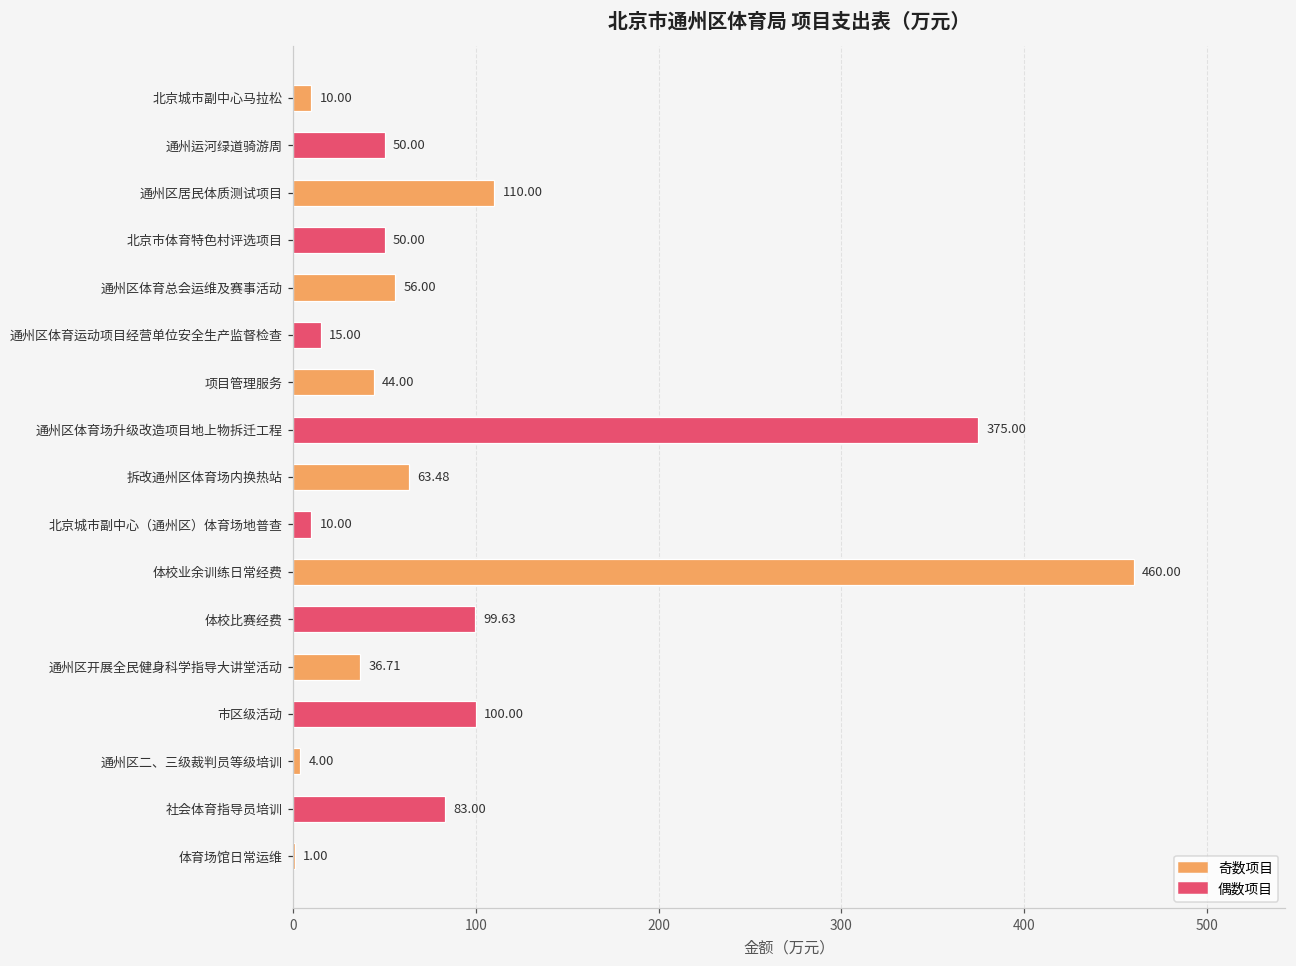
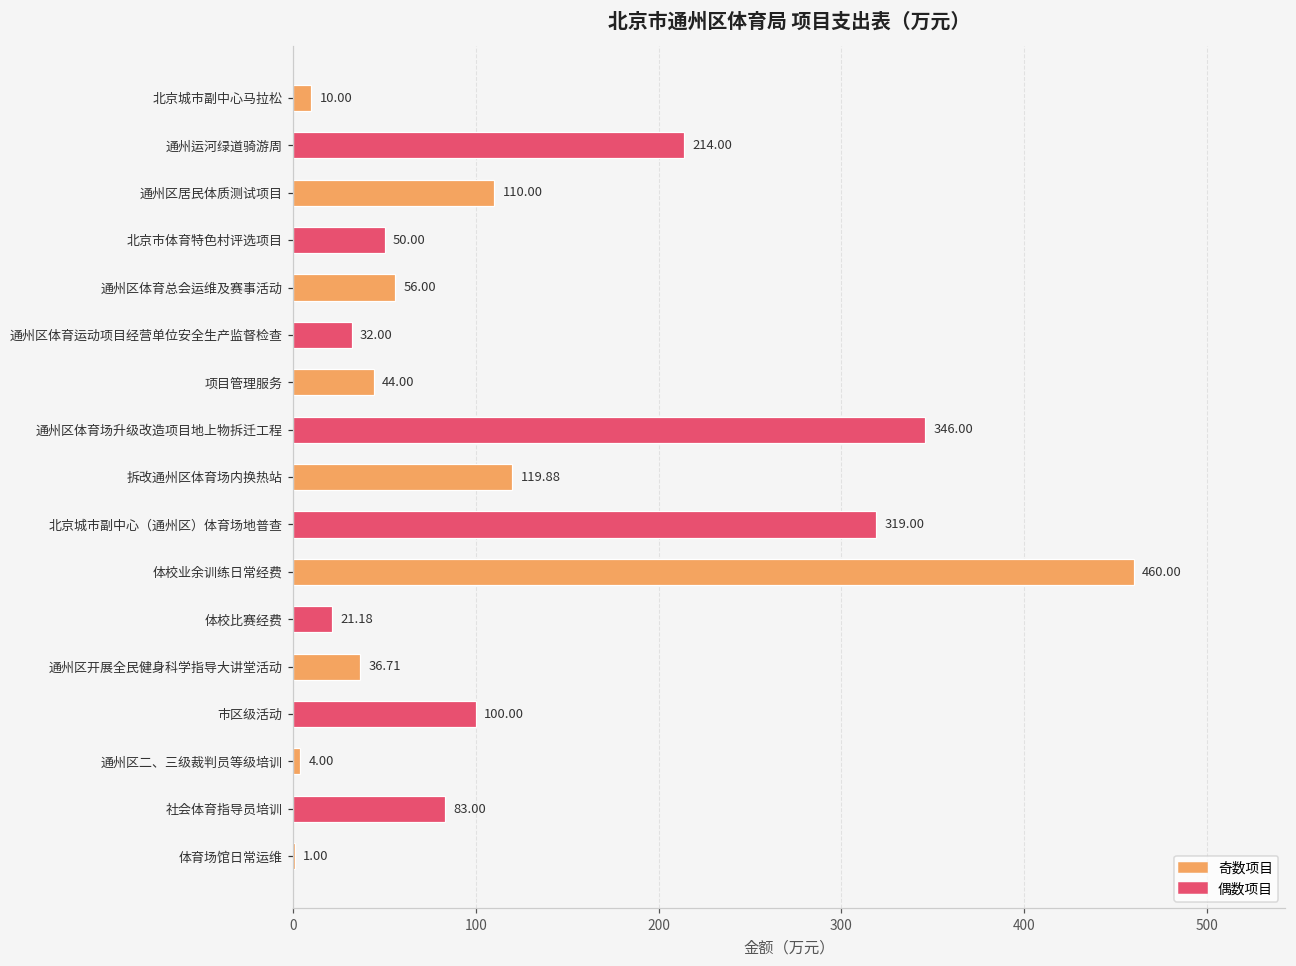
  {
    "北京城市副中心马拉松": 10.00,
-   "通州运河绿道骑游周": 50.00,
+   "通州运河绿道骑游周": 214.00,
    "通州区居民体质测试项目": 110.00,
    "北京市体育特色村评选项目": 50.00,
    "通州区体育总会运维及赛事活动": 56.00,
-   "通州区体育运动项目经营单位安全生产监督检查": 15.00,
+   "通州区体育运动项目经营单位安全生产监督检查": 32.00,
    "项目管理服务": 44.00,
-   "通州区体育场升级改造项目地上物拆迁工程": 375.00,
-   "拆改通州区体育场内换热站": 63.48,
-   "北京城市副中心（通州区）体育场地普查": 10.00,
+   "通州区体育场升级改造项目地上物拆迁工程": 346.00,
+   "拆改通州区体育场内换热站": 119.88,
+   "北京城市副中心（通州区）体育场地普查": 319.00,
    "体校业余训练日常经费": 460.00,
-   "体校比赛经费": 99.63,
+   "体校比赛经费": 21.18,
    "通州区开展全民健身科学指导大讲堂活动": 36.71,
    "市区级活动": 100.00,
    "通州区二、三级裁判员等级培训": 4.00,
    "社会体育指导员培训": 83.00,
    "体育场馆日常运维": 1.00
  }
